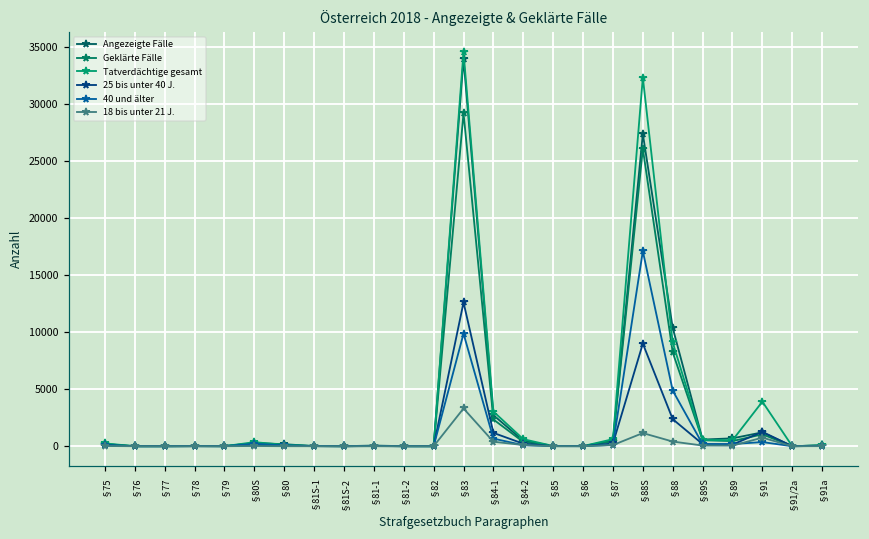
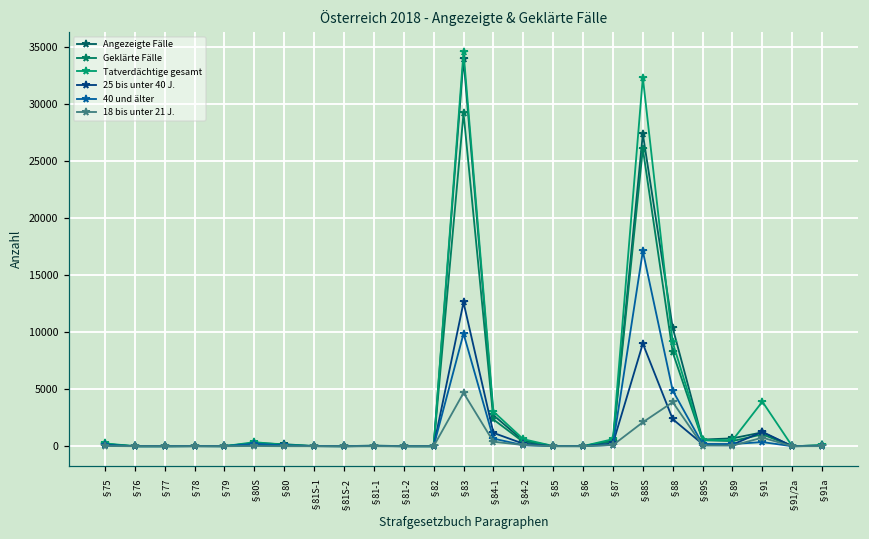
  {
    "18 bis unter 21 J.": {
-     "§83": 3300,
+     "§83": 4700,
      "§84-1": 400,
-     "§88S": 1200,
-     "§88": 400,
+     "§88S": 2100,
+     "§88": 3900,
      "§91": 800
    }
  }
